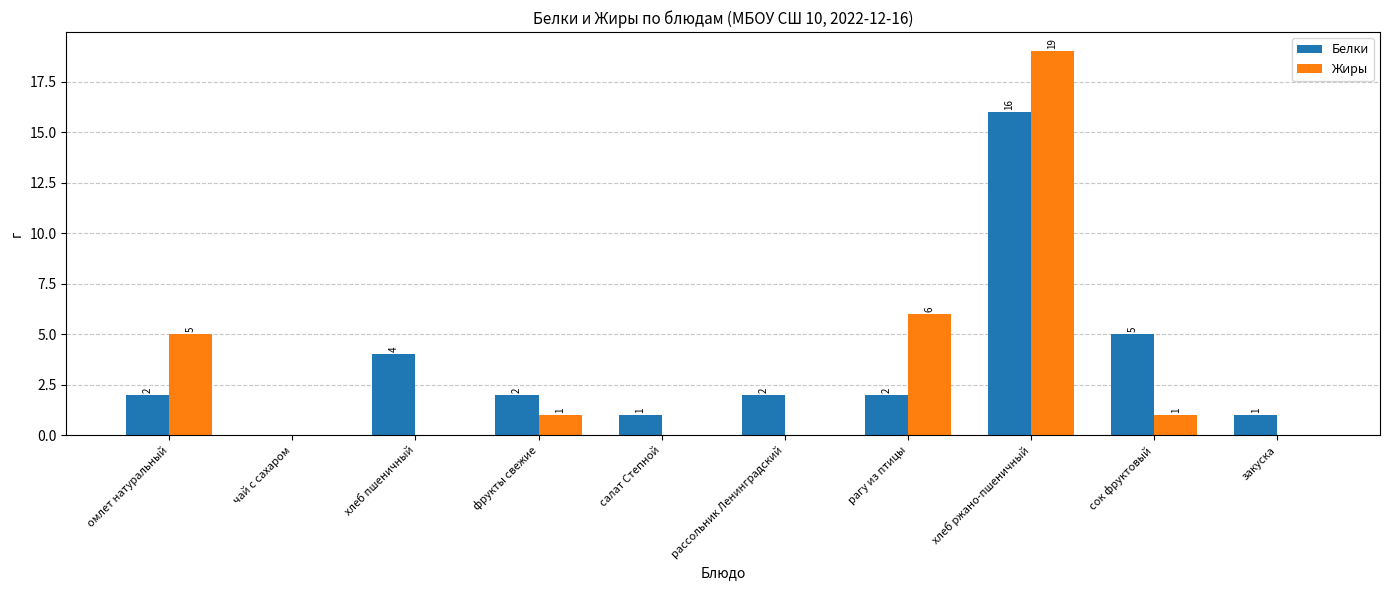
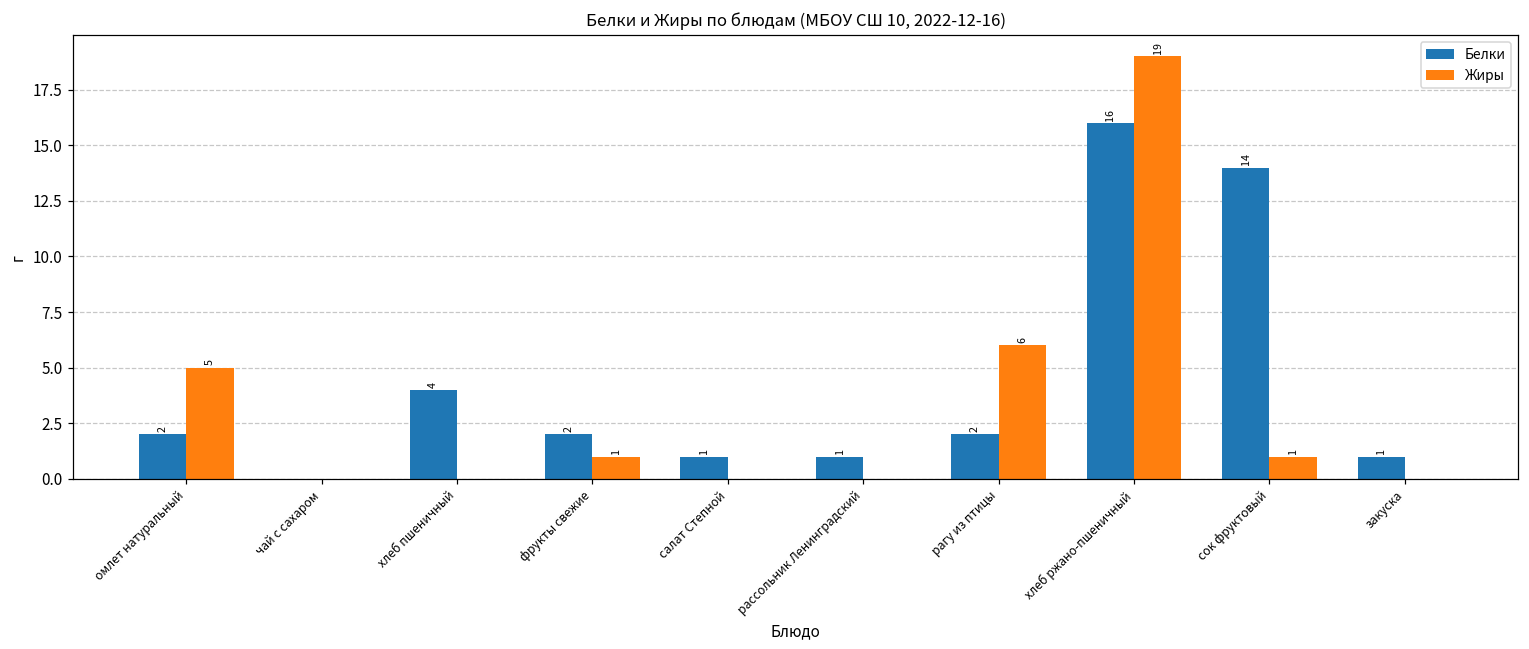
  {
    "Белки": {
      "омлет натуральный": 2,
      "хлеб пшеничный": 4,
      "фрукты свежие": 2,
      "салат Степной": 1,
-     "рассольник Ленинградский": 2,
+     "рассольник Ленинградский": 1,
      "рагу из птицы": 2,
      "хлеб ржано-пшеничный": 16,
-     "сок фруктовый": 5,
+     "сок фруктовый": 14,
      "закуска": 1
    },
    "Жиры": {
      "омлет натуральный": 5,
      "фрукты свежие": 1,
      "рагу из птицы": 6,
      "хлеб ржано-пшеничный": 19,
      "сок фруктовый": 1
    }
  }
